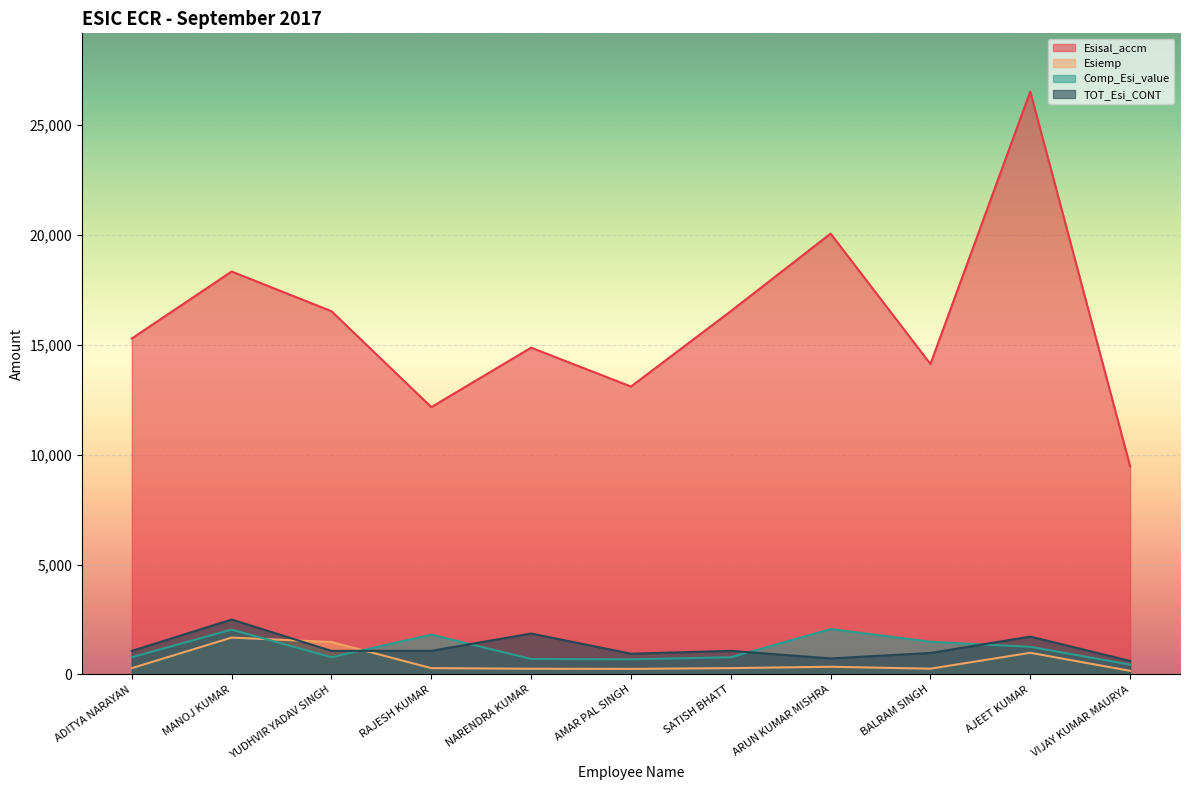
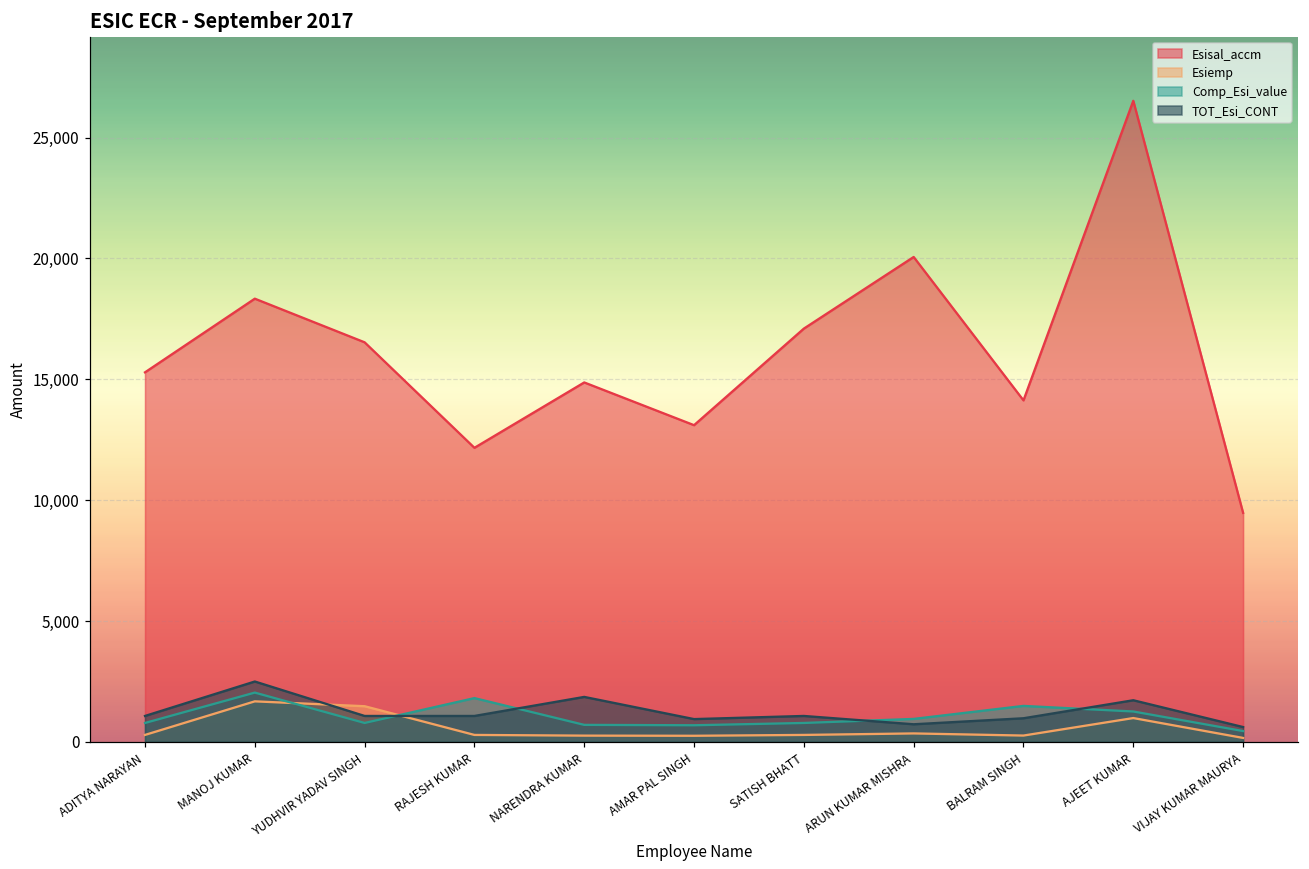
  {
    "Esisal_accm": {
      "ADITYA NARAYAN": "15,300",
      "MANOJ KUMAR": "18,300",
      "YUDHVIR YADAV SINGH": "16,500",
      "RAJESH KUMAR": "12,200",
      "NARENDRA KUMAR": "14,900",
      "AMAR PAL SINGH": "13,100",
-     "SATISH BHATT": "16,500",
+     "SATISH BHATT": "17,100",
      "ARUN KUMAR MISHRA": "20,100",
      "BALRAM SINGH": "14,100",
      "AJEET KUMAR": "26,500",
      "VIJAY KUMAR MAURYA": "9,500"
    },
    "Esiemp": {
      "ADITYA NARAYAN": "300",
      "MANOJ KUMAR": "1,700",
      "YUDHVIR YADAV SINGH": "1,500",
      "RAJESH KUMAR": "300",
      "NARENDRA KUMAR": "300",
      "AMAR PAL SINGH": "300",
      "SATISH BHATT": "300",
      "ARUN KUMAR MISHRA": "400",
      "BALRAM SINGH": "300",
      "AJEET KUMAR": "1,000",
      "VIJAY KUMAR MAURYA": "200"
    },
    "Comp_Esi_value": {
      "ADITYA NARAYAN": "800",
      "MANOJ KUMAR": "2,000",
      "YUDHVIR YADAV SINGH": "800",
      "RAJESH KUMAR": "1,800",
      "NARENDRA KUMAR": "700",
      "AMAR PAL SINGH": "700",
      "SATISH BHATT": "800",
-     "ARUN KUMAR MISHRA": "2,100",
+     "ARUN KUMAR MISHRA": "1,000",
      "BALRAM SINGH": "1,500",
      "AJEET KUMAR": "1,300",
      "VIJAY KUMAR MAURYA": "500"
    },
    "TOT_Esi_CONT": {
      "ADITYA NARAYAN": "1,100",
      "MANOJ KUMAR": "2,500",
      "YUDHVIR YADAV SINGH": "1,100",
      "RAJESH KUMAR": "1,100",
      "NARENDRA KUMAR": "1,900",
      "AMAR PAL SINGH": "900",
      "SATISH BHATT": "1,100",
      "ARUN KUMAR MISHRA": "700",
      "BALRAM SINGH": "1,000",
      "AJEET KUMAR": "1,700",
      "VIJAY KUMAR MAURYA": "600"
    }
  }
